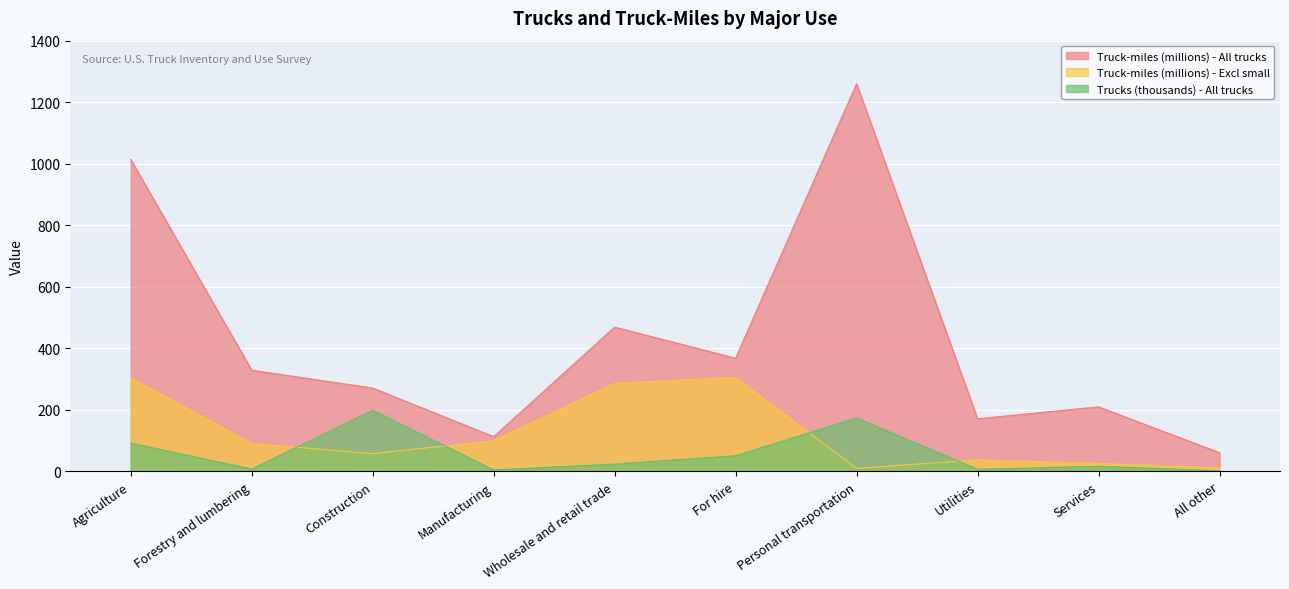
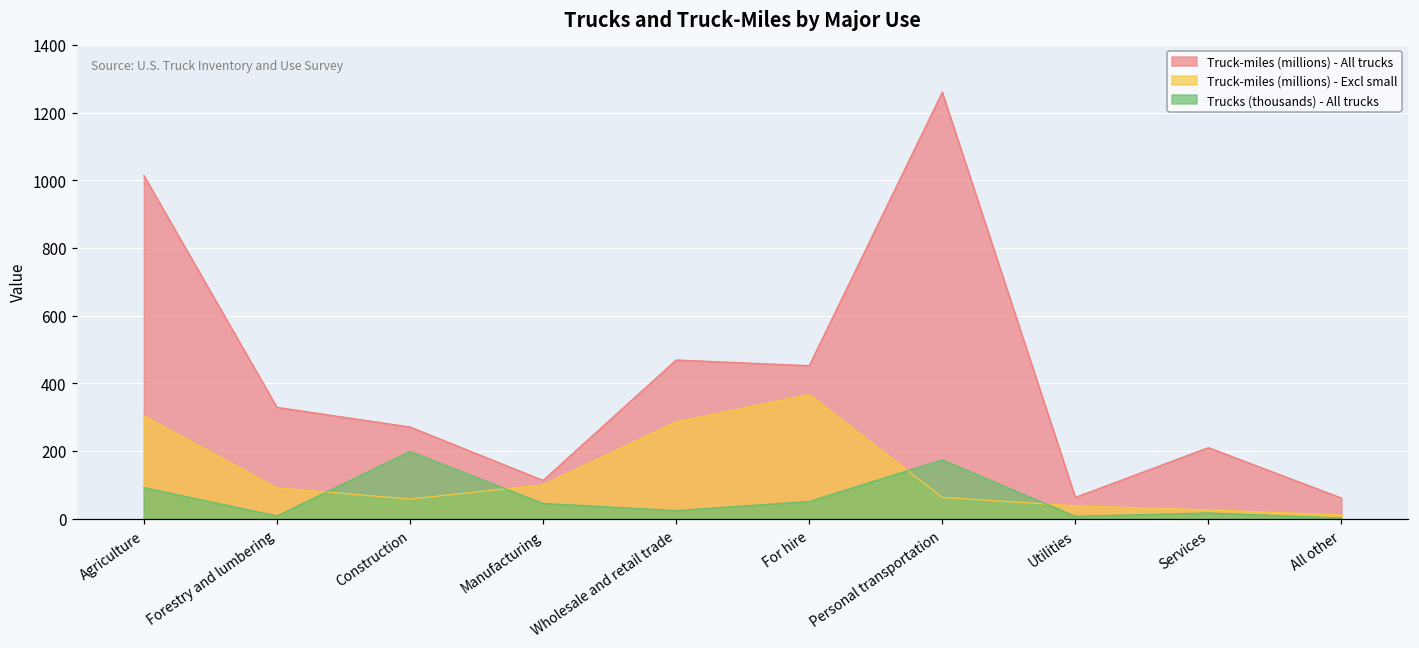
  {
    "Truck-miles (millions) - All trucks": {
      "Agriculture": 1010,
      "Forestry and lumbering": 330,
      "Construction": 270,
      "Manufacturing": 110,
      "Wholesale and retail trade": 470,
-     "For hire": 370,
+     "For hire": 450,
      "Personal transportation": 1260,
-     "Utilities": 170,
+     "Utilities": 60,
      "Services": 210,
      "All other": 60
    },
    "Truck-miles (millions) - Excl small": {
      "Agriculture": 300,
      "Forestry and lumbering": 90,
      "Construction": 60,
      "Manufacturing": 100,
      "Wholesale and retail trade": 290,
-     "For hire": 310,
-     "Personal transportation": 10,
+     "For hire": 370,
+     "Personal transportation": 60,
      "Utilities": 40,
      "Services": 30,
      "All other": 10
    },
    "Trucks (thousands) - All trucks": {
      "Agriculture": 90,
      "Forestry and lumbering": 10,
      "Construction": 200,
-     "Manufacturing": 10,
+     "Manufacturing": 50,
      "Wholesale and retail trade": 20,
      "For hire": 50,
      "Personal transportation": 170,
      "Utilities": 10,
      "Services": 20,
      "All other": 0
    }
  }
